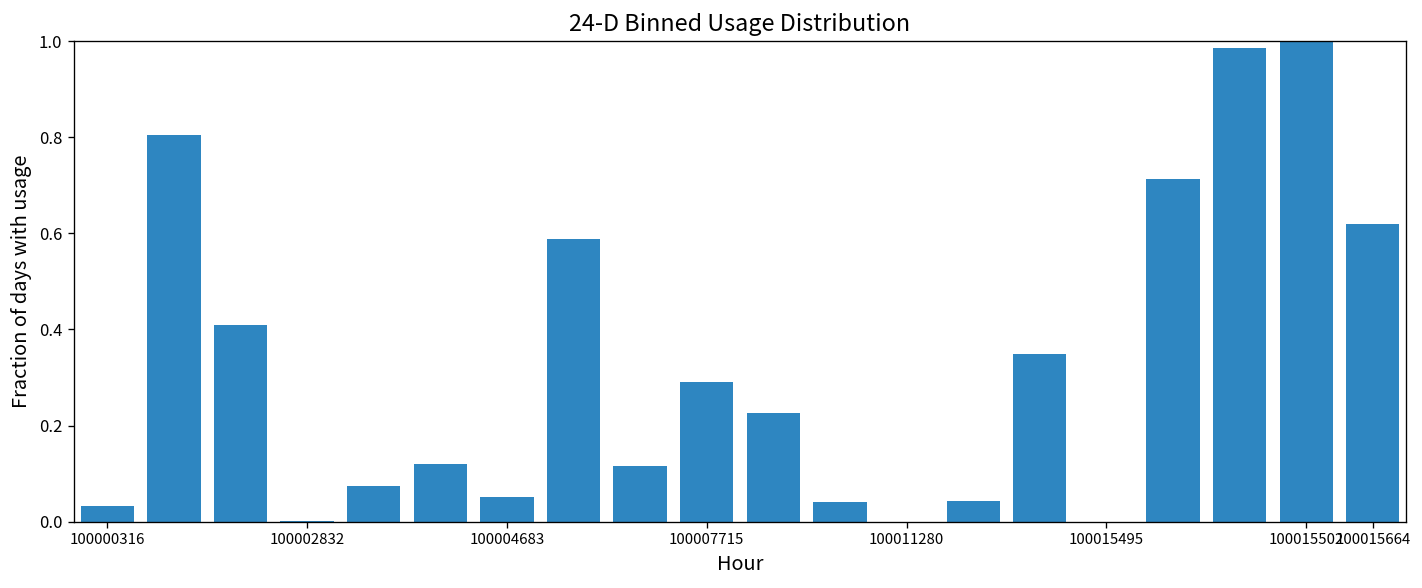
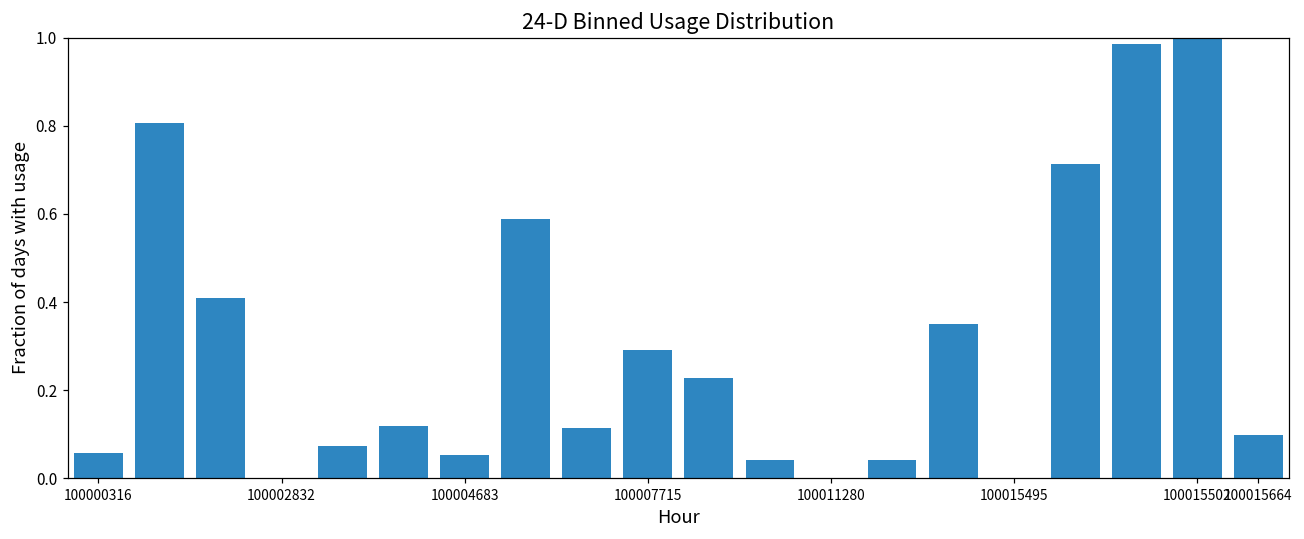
  {
-   "100000316": 0.03,
+   "100000316": 0.06,
    "100004683": 0.05,
    "100007715": 0.29,
    "100011280": 0.00,
    "100015495": 0.00,
    "100015502": 1.00,
-   "100015664": 0.62
+   "100015664": 0.10
  }
